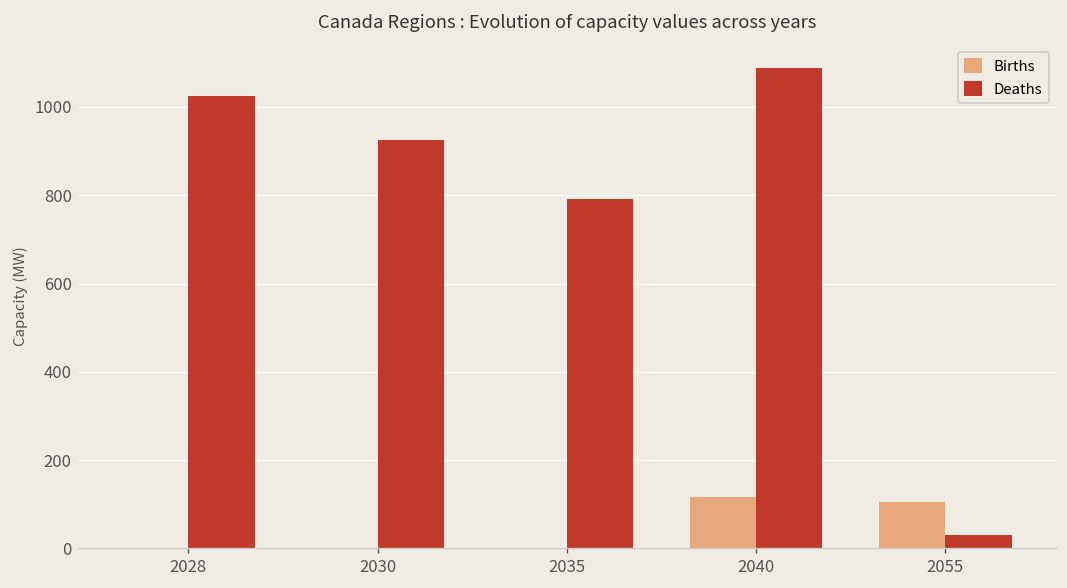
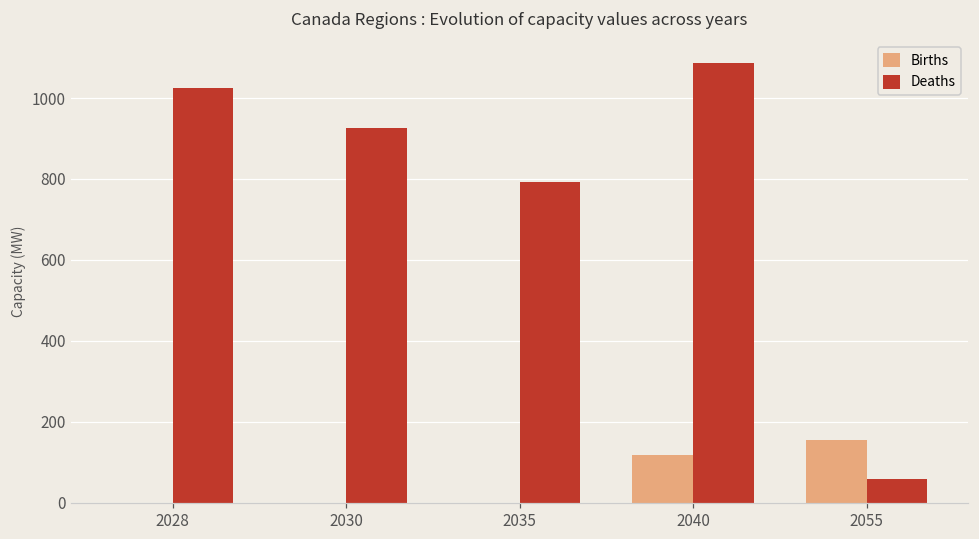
  {
    "Births": {
      "2028": 0,
      "2030": 0,
      "2035": 0,
      "2040": 120,
-     "2055": 110
+     "2055": 160
    },
    "Deaths": {
      "2028": 1020,
      "2030": 930,
      "2035": 790,
      "2040": 1090,
-     "2055": 30
+     "2055": 60
    }
  }
